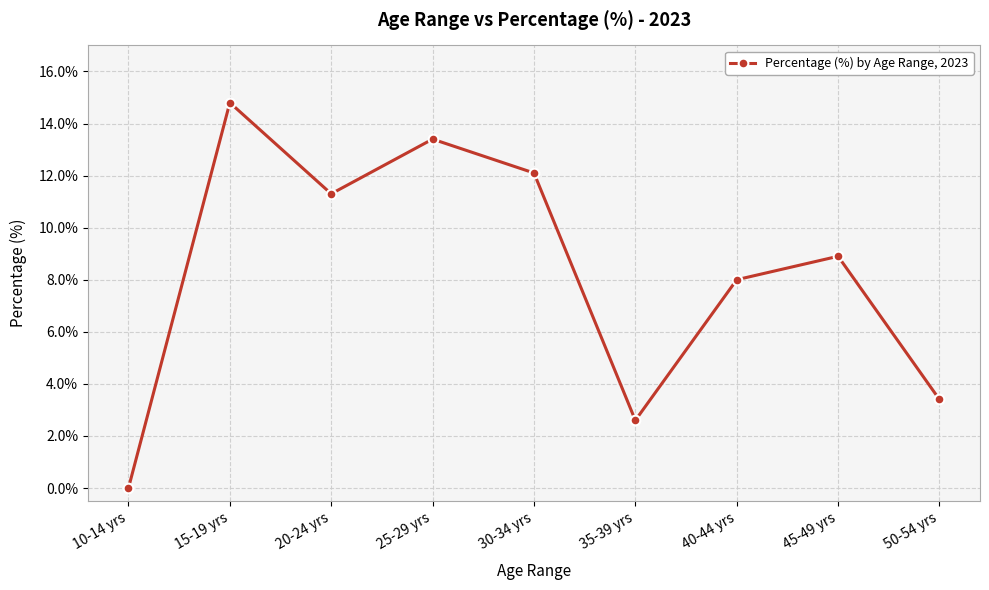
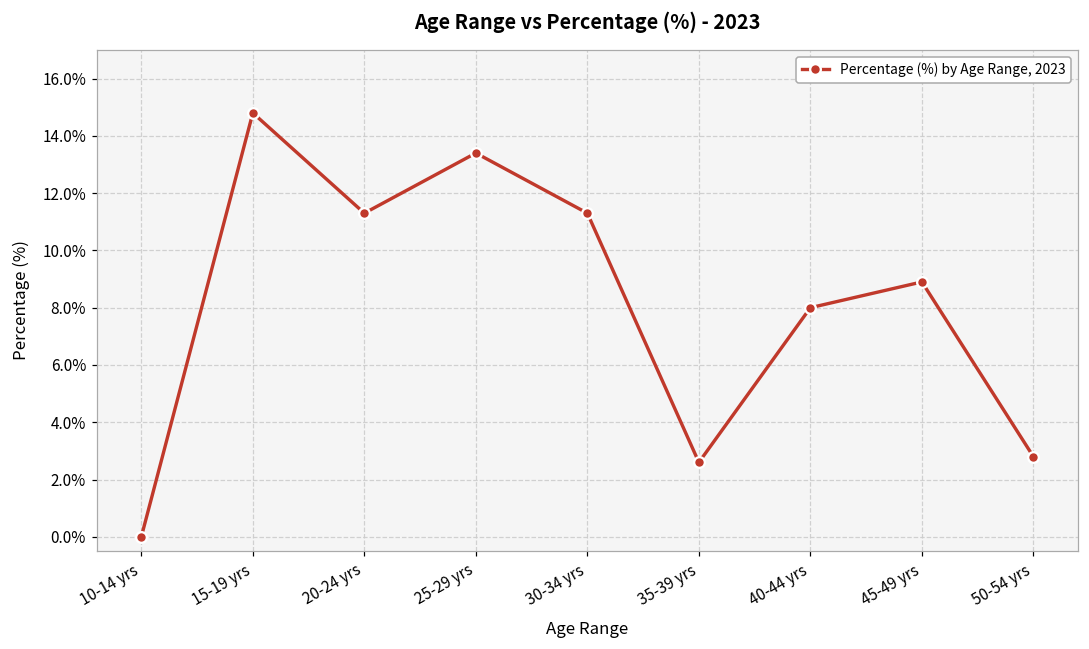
  {
    "10-14 yrs": "0.0%",
    "15-19 yrs": "14.8%",
    "20-24 yrs": "11.3%",
    "25-29 yrs": "13.4%",
-   "30-34 yrs": "12.1%",
+   "30-34 yrs": "11.3%",
    "35-39 yrs": "2.6%",
    "40-44 yrs": "8.0%",
    "45-49 yrs": "8.9%",
-   "50-54 yrs": "3.4%"
+   "50-54 yrs": "2.8%"
  }
